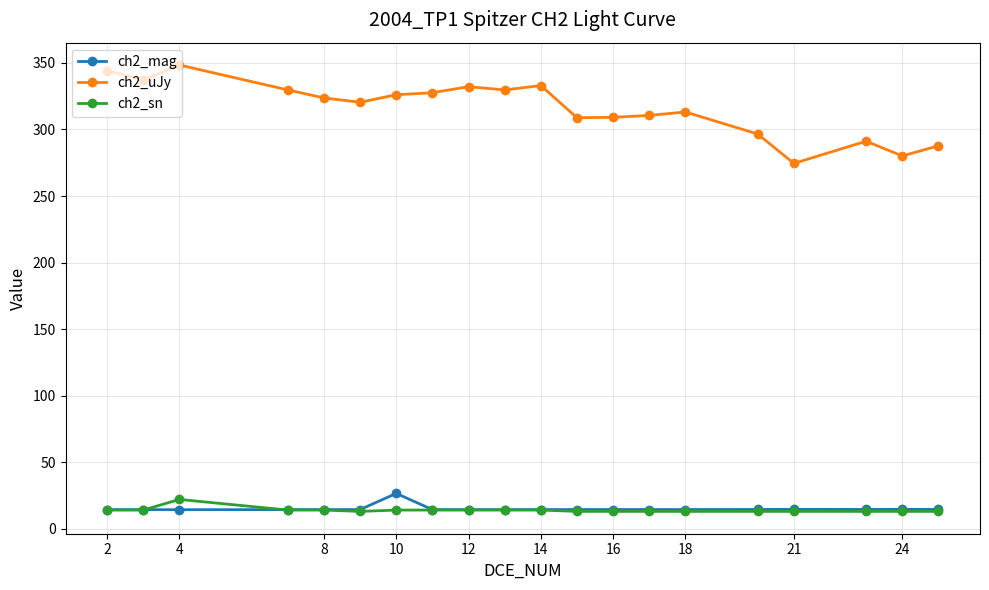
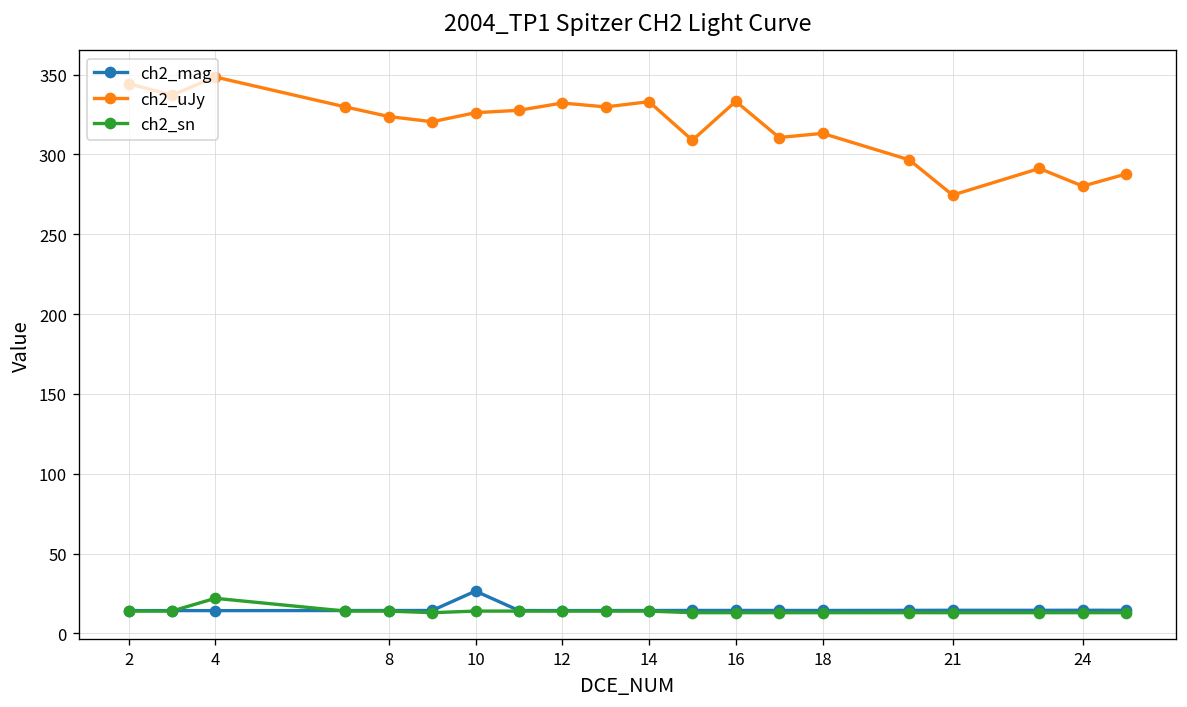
  {
    "ch2_mag": {
      "4": 14,
      "10": 27
    },
    "ch2_uJy": {
      "8": 324,
      "10": 326,
      "12": 332,
      "14": 333,
-     "16": 309,
+     "16": 333,
      "18": 313,
      "21": 275,
      "24": 280
    },
    "ch2_sn": {
      "4": 22,
      "10": 14
    }
  }
